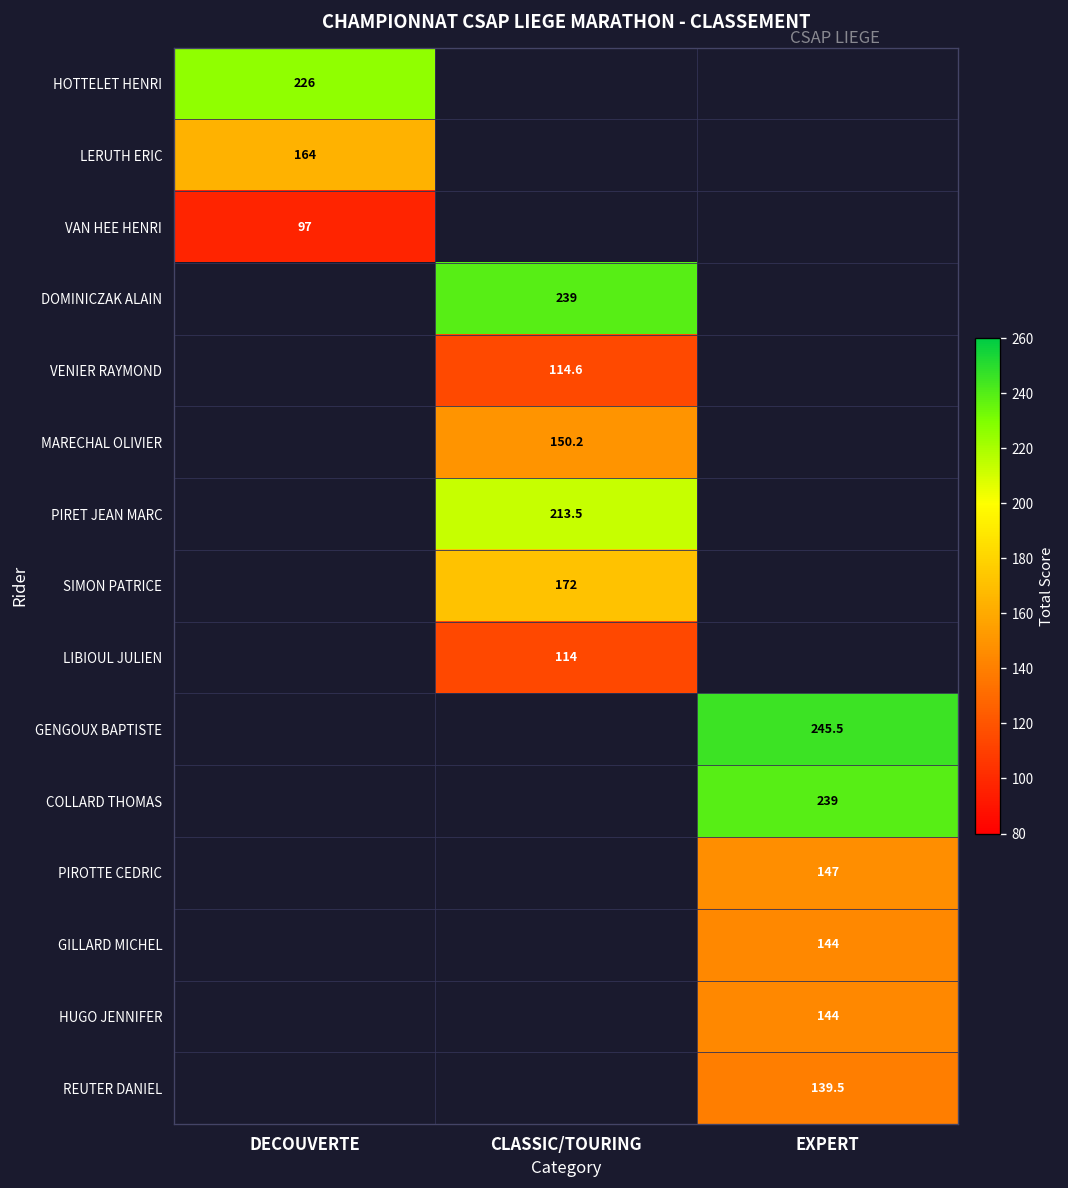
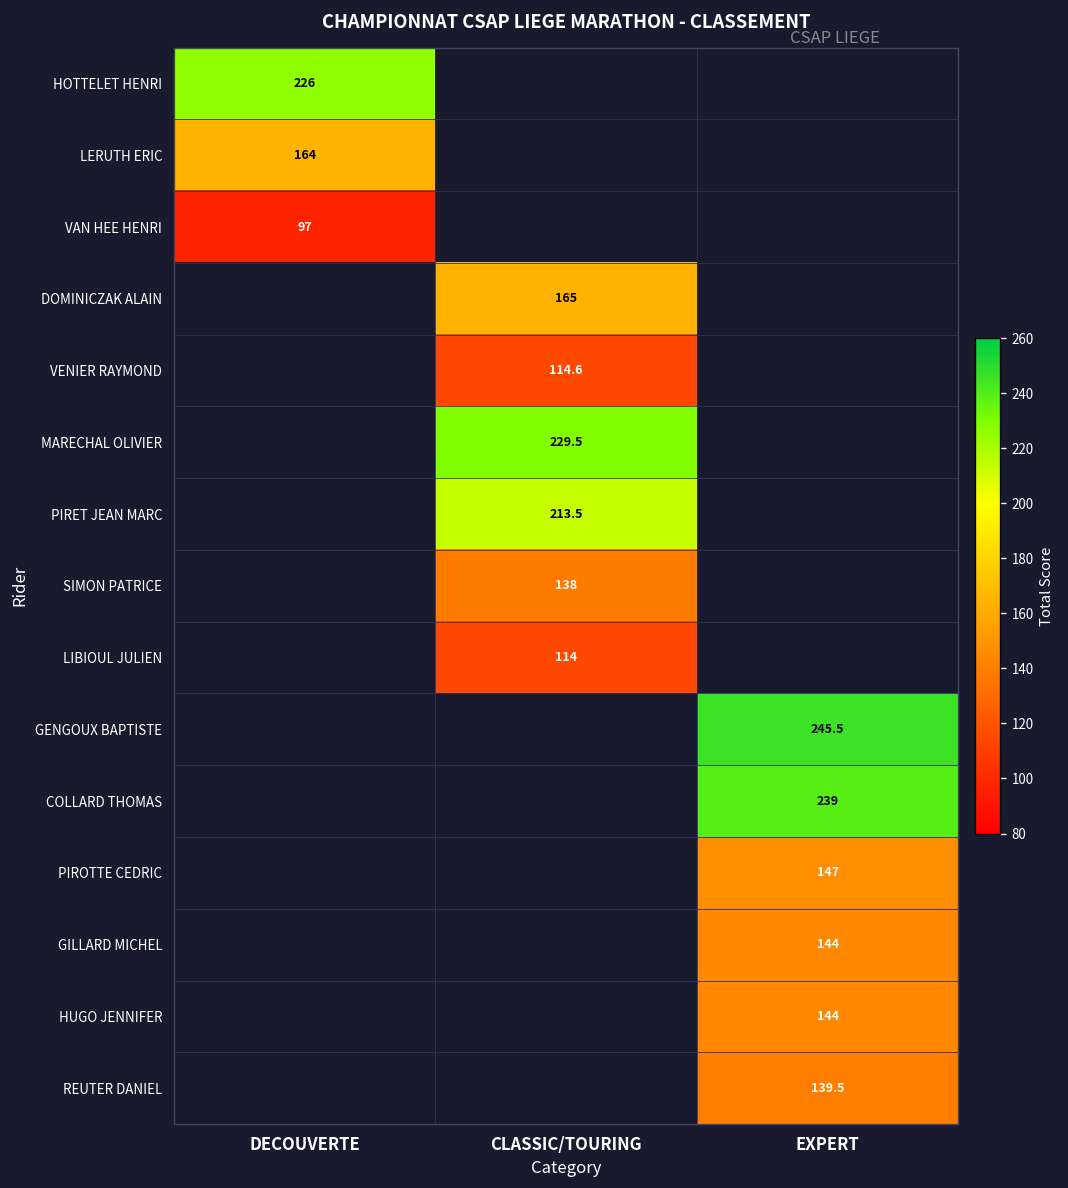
  {
    "HOTTELET HENRI": {
      "DECOUVERTE": 226
    },
    "LERUTH ERIC": {
      "DECOUVERTE": 164
    },
    "VAN HEE HENRI": {
      "DECOUVERTE": 97
    },
    "DOMINICZAK ALAIN": {
-     "CLASSIC/TOURING": 239
+     "CLASSIC/TOURING": 165
    },
    "VENIER RAYMOND": {
      "CLASSIC/TOURING": 114.6
    },
    "MARECHAL OLIVIER": {
-     "CLASSIC/TOURING": 150.2
+     "CLASSIC/TOURING": 229.5
    },
    "PIRET JEAN MARC": {
      "CLASSIC/TOURING": 213.5
    },
    "SIMON PATRICE": {
-     "CLASSIC/TOURING": 172
+     "CLASSIC/TOURING": 138
    },
    "LIBIOUL JULIEN": {
      "CLASSIC/TOURING": 114
    },
    "GENGOUX BAPTISTE": {
      "EXPERT": 245.5
    },
    "COLLARD THOMAS": {
      "EXPERT": 239
    },
    "PIROTTE CEDRIC": {
      "EXPERT": 147
    },
    "GILLARD MICHEL": {
      "EXPERT": 144
    },
    "HUGO JENNIFER": {
      "EXPERT": 144
    },
    "REUTER DANIEL": {
      "EXPERT": 139.5
    }
  }
